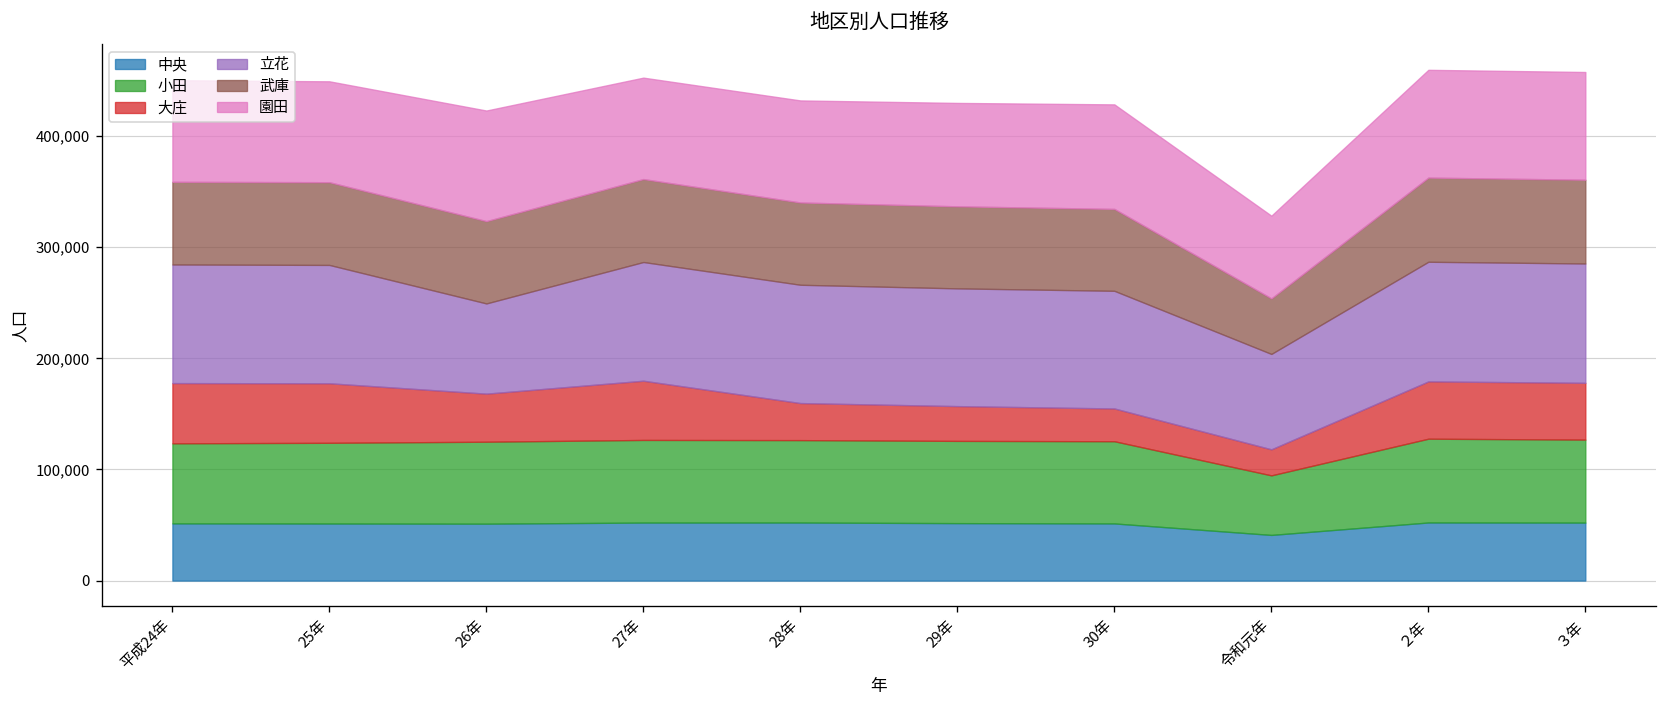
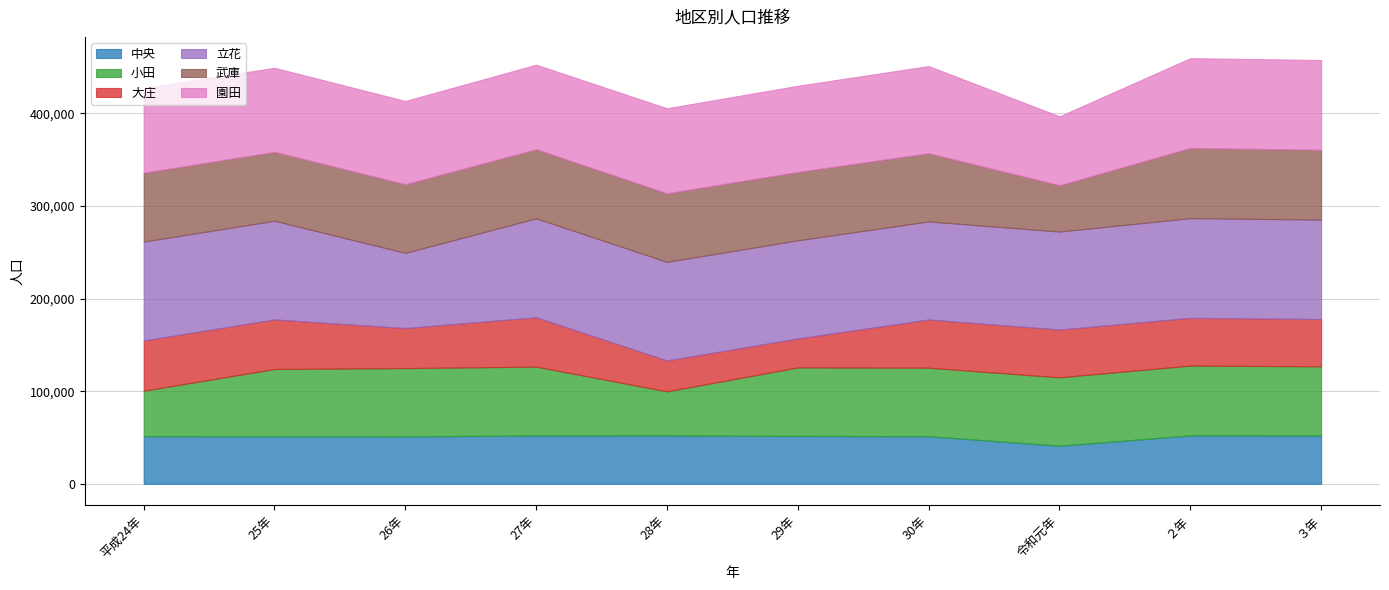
  {
    "中央": {
      "平成24年": "50,000",
      "25年": "50,000",
      "26年": "50,000",
      "27年": "50,000",
      "28年": "50,000",
      "29年": "50,000",
      "30年": "50,000",
      "令和元年": "40,000",
      "２年": "50,000",
      "３年": "50,000"
    },
    "小田": {
-     "平成24年": "70,000",
+     "平成24年": "50,000",
      "25年": "70,000",
      "26年": "70,000",
      "27年": "70,000",
-     "28年": "70,000",
+     "28年": "50,000",
      "29年": "70,000",
      "30年": "70,000",
-     "令和元年": "50,000",
+     "令和元年": "70,000",
      "２年": "80,000",
      "３年": "70,000"
    },
    "大庄": {
      "平成24年": "50,000",
      "25年": "50,000",
      "26年": "40,000",
      "27年": "50,000",
      "28年": "30,000",
      "29年": "30,000",
-     "30年": "30,000",
-     "令和元年": "20,000",
+     "30年": "50,000",
+     "令和元年": "50,000",
      "２年": "50,000",
      "３年": "50,000"
    },
    "立花": {
      "平成24年": "110,000",
      "25年": "110,000",
      "26年": "80,000",
      "27年": "110,000",
      "28年": "110,000",
      "29年": "110,000",
      "30年": "110,000",
-     "令和元年": "90,000",
+     "令和元年": "110,000",
      "２年": "110,000",
      "３年": "110,000"
    },
    "武庫": {
      "平成24年": "70,000",
      "25年": "70,000",
      "26年": "70,000",
      "27年": "70,000",
      "28年": "70,000",
      "29年": "70,000",
      "30年": "70,000",
      "令和元年": "50,000",
      "２年": "80,000",
      "３年": "80,000"
    },
    "園田": {
      "25年": "90,000",
-     "26年": "100,000",
+     "26年": "90,000",
      "27年": "90,000",
      "28年": "90,000",
      "29年": "90,000",
      "30年": "90,000",
      "令和元年": "70,000",
      "２年": "100,000",
      "３年": "100,000"
    }
  }
